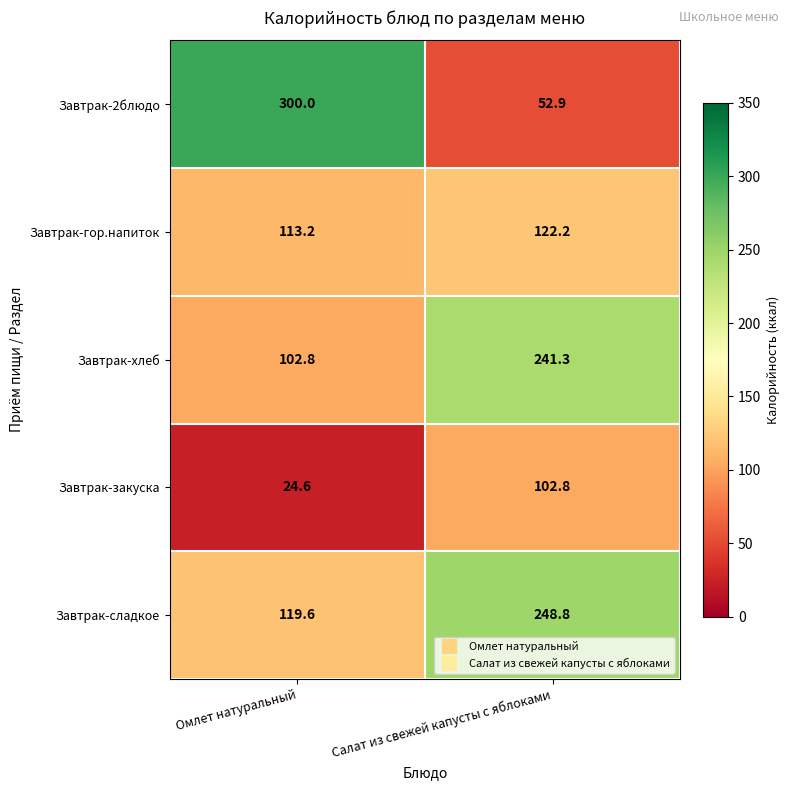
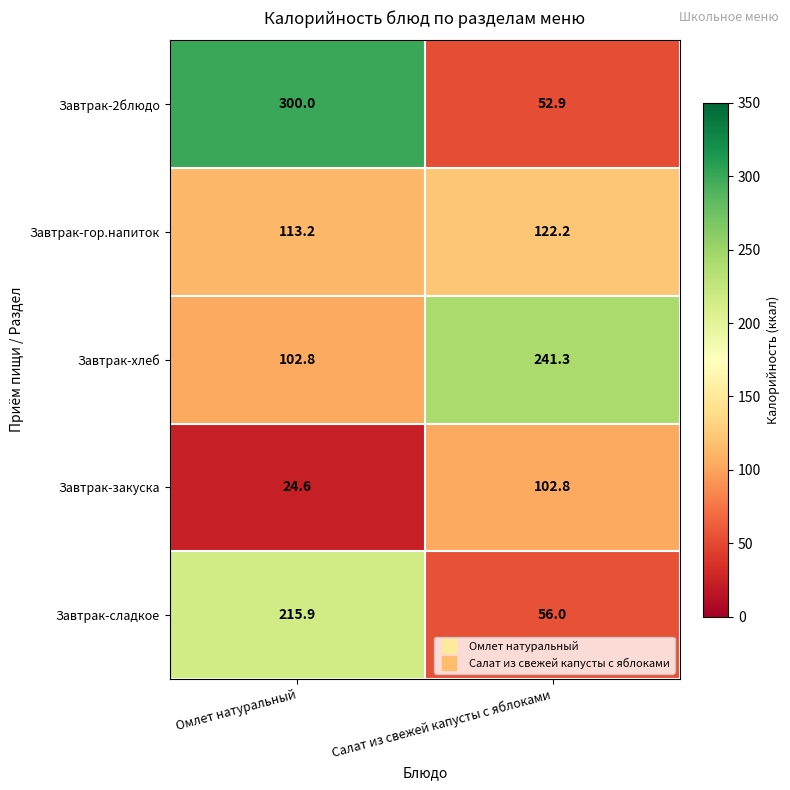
  {
    "Завтрак-2блюдо": {
      "Омлет натуральный": 300.0,
      "Салат из свежей капусты с яблоками": 52.9
    },
    "Завтрак-гор.напиток": {
      "Омлет натуральный": 113.2,
      "Салат из свежей капусты с яблоками": 122.2
    },
    "Завтрак-хлеб": {
      "Омлет натуральный": 102.8,
      "Салат из свежей капусты с яблоками": 241.3
    },
    "Завтрак-закуска": {
      "Омлет натуральный": 24.6,
      "Салат из свежей капусты с яблоками": 102.8
    },
    "Завтрак-сладкое": {
-     "Омлет натуральный": 119.6,
-     "Салат из свежей капусты с яблоками": 248.8
+     "Омлет натуральный": 215.9,
+     "Салат из свежей капусты с яблоками": 56.0
    }
  }
